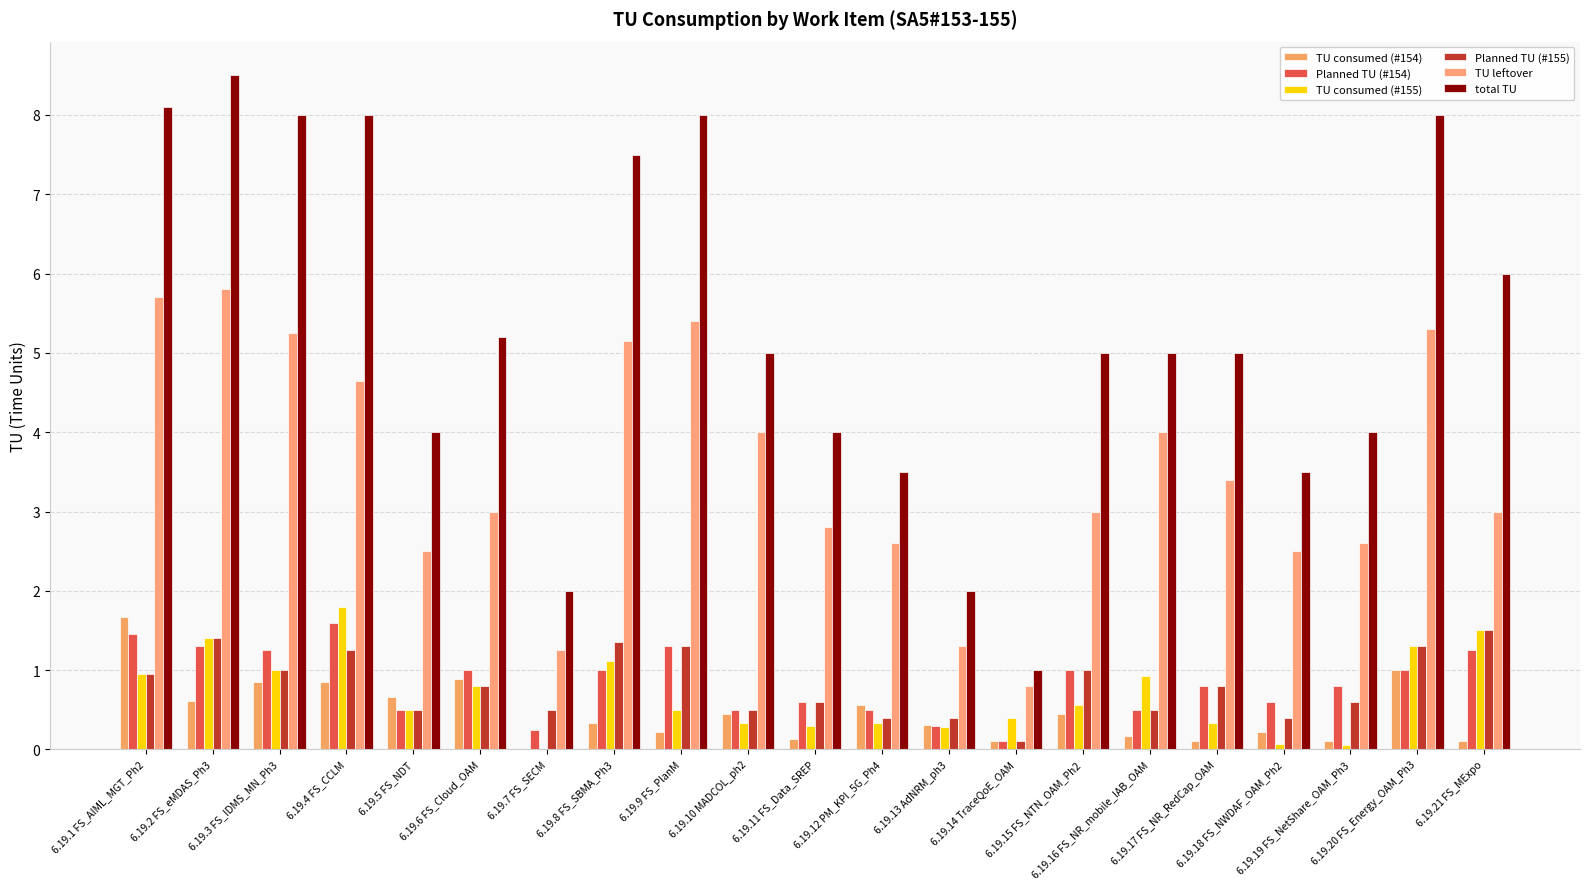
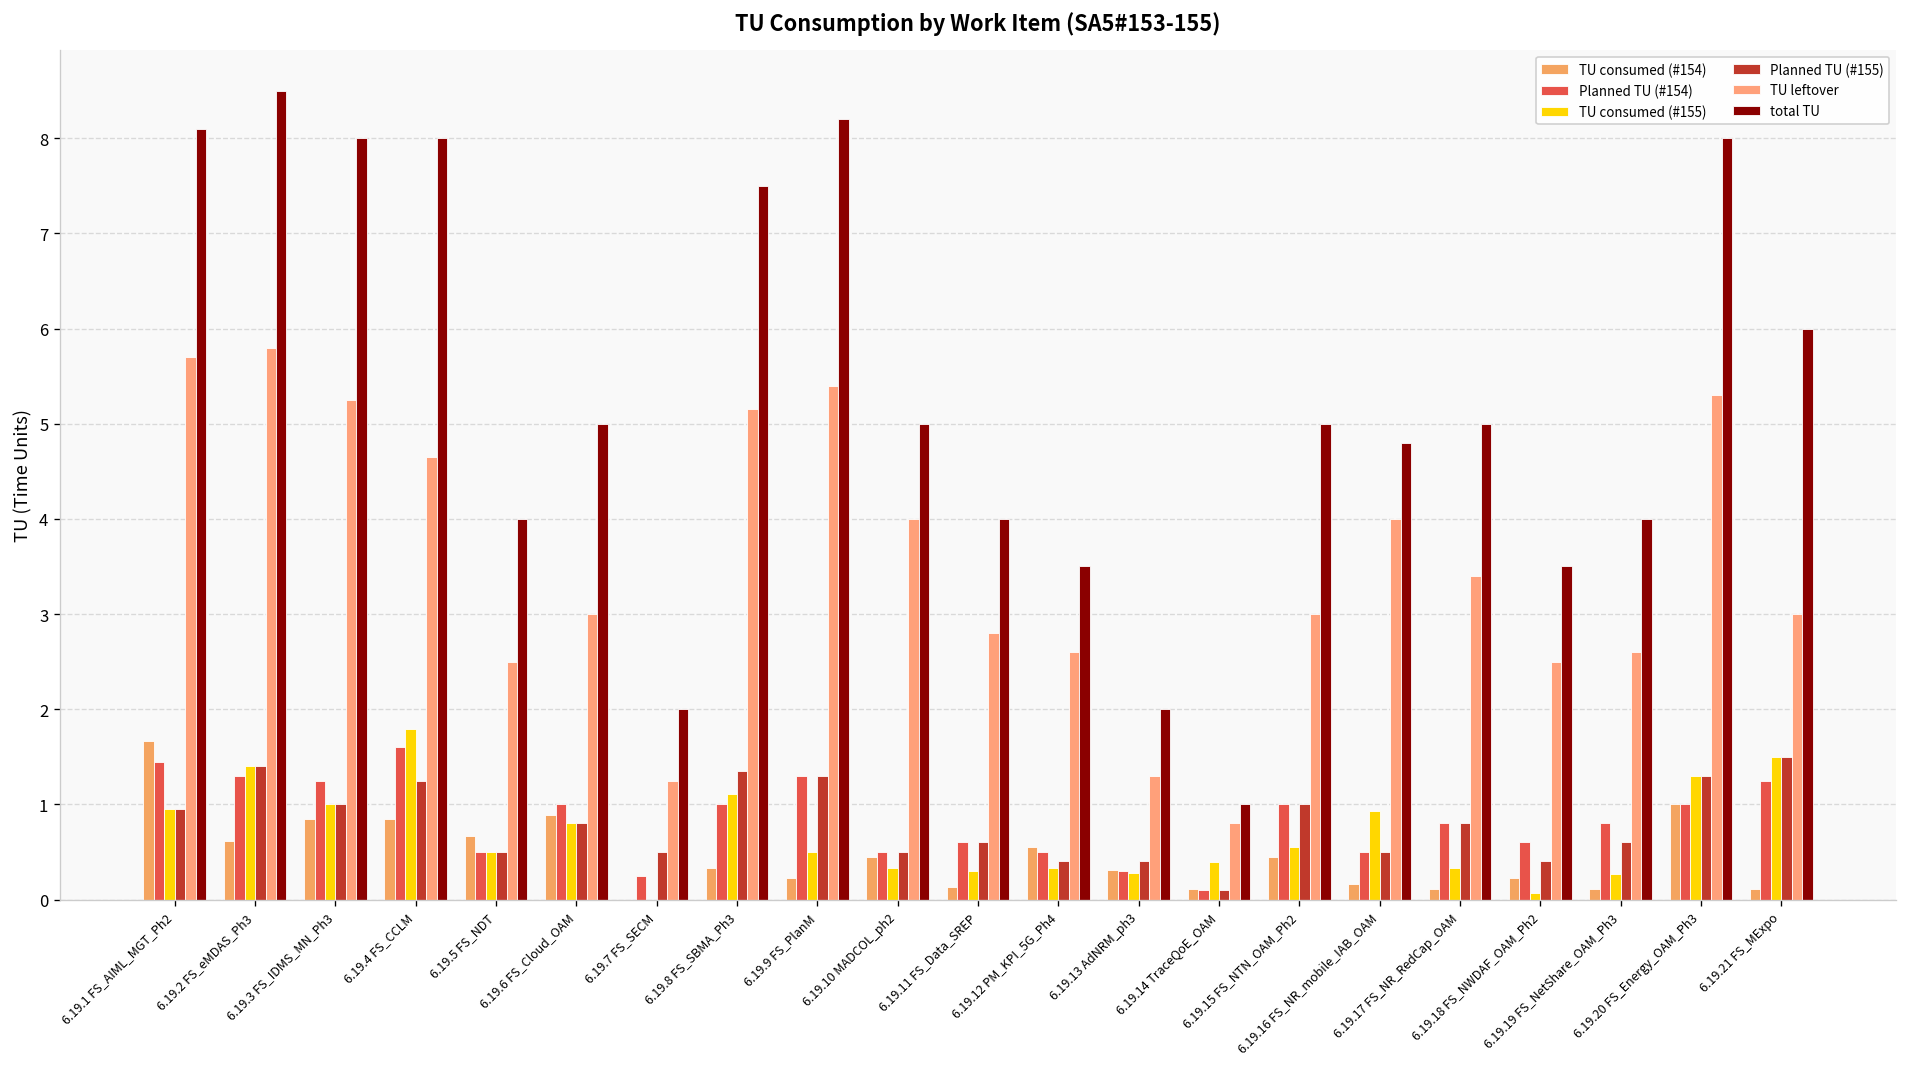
  {
    "TU consumed (#155)": {
      "6.19.1 FS_AIML_MGT_Ph2": 1.0,
      "6.19.2 FS_eMDAS_Ph3": 1.4,
      "6.19.3 FS_IDMS_MN_Ph3": 1.0,
      "6.19.4 FS_CCLM": 1.8,
      "6.19.5 FS_NDT": 0.5,
      "6.19.6 FS_Cloud_OAM": 0.8,
      "6.19.7 FS_SECM": 0.0,
      "6.19.8 FS_SBMA_Ph3": 1.1,
      "6.19.9 FS_PlanM": 0.5,
      "6.19.10 MADCOL_ph2": 0.3,
      "6.19.11 FS_Data_SREP": 0.3,
      "6.19.12 PM_KPI_5G_Ph4": 0.3,
      "6.19.13 AdNRM_ph3": 0.3,
      "6.19.14 TraceQoE_OAM": 0.4,
      "6.19.15 FS_NTN_OAM_Ph2": 0.6,
      "6.19.16 FS_NR_mobile_IAB_OAM": 0.9,
      "6.19.17 FS_NR_RedCap_OAM": 0.3,
      "6.19.18 FS_NWDAF_OAM_Ph2": 0.1,
-     "6.19.19 FS_NetShare_OAM_Ph3": 0.1,
+     "6.19.19 FS_NetShare_OAM_Ph3": 0.3,
      "6.19.20 FS_Energy_OAM_Ph3": 1.3,
      "6.19.21 FS_MExpo": 1.5
    },
    "total TU": {
      "6.19.1 FS_AIML_MGT_Ph2": 8.1,
      "6.19.2 FS_eMDAS_Ph3": 8.5,
      "6.19.3 FS_IDMS_MN_Ph3": 8.0,
      "6.19.4 FS_CCLM": 8.0,
      "6.19.5 FS_NDT": 4.0,
-     "6.19.6 FS_Cloud_OAM": 5.2,
+     "6.19.6 FS_Cloud_OAM": 5.0,
      "6.19.7 FS_SECM": 2.0,
      "6.19.8 FS_SBMA_Ph3": 7.5,
-     "6.19.9 FS_PlanM": 8.0,
+     "6.19.9 FS_PlanM": 8.2,
      "6.19.10 MADCOL_ph2": 5.0,
      "6.19.11 FS_Data_SREP": 4.0,
      "6.19.12 PM_KPI_5G_Ph4": 3.5,
      "6.19.13 AdNRM_ph3": 2.0,
      "6.19.14 TraceQoE_OAM": 1.0,
      "6.19.15 FS_NTN_OAM_Ph2": 5.0,
-     "6.19.16 FS_NR_mobile_IAB_OAM": 5.0,
+     "6.19.16 FS_NR_mobile_IAB_OAM": 4.8,
      "6.19.17 FS_NR_RedCap_OAM": 5.0,
      "6.19.18 FS_NWDAF_OAM_Ph2": 3.5,
      "6.19.19 FS_NetShare_OAM_Ph3": 4.0,
      "6.19.20 FS_Energy_OAM_Ph3": 8.0,
      "6.19.21 FS_MExpo": 6.0
    }
  }
